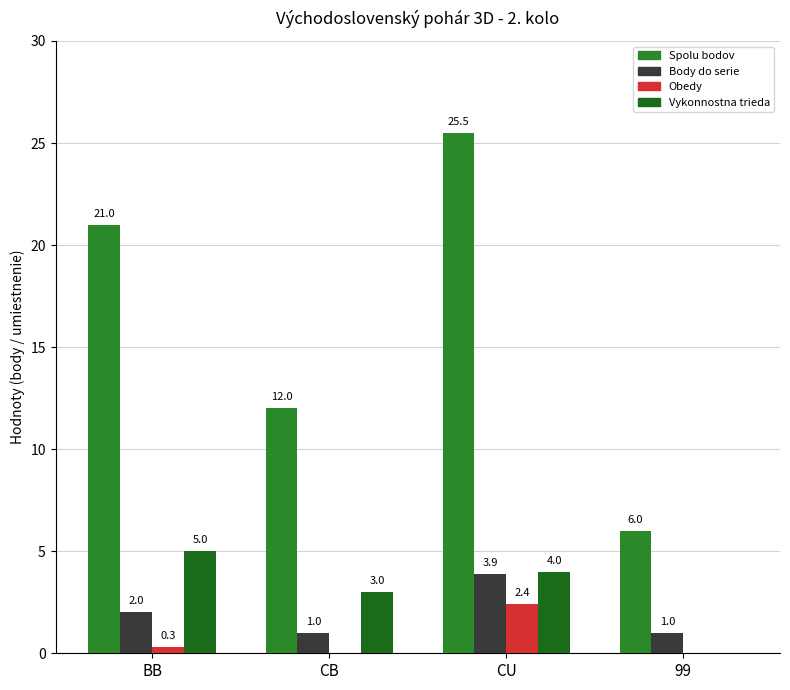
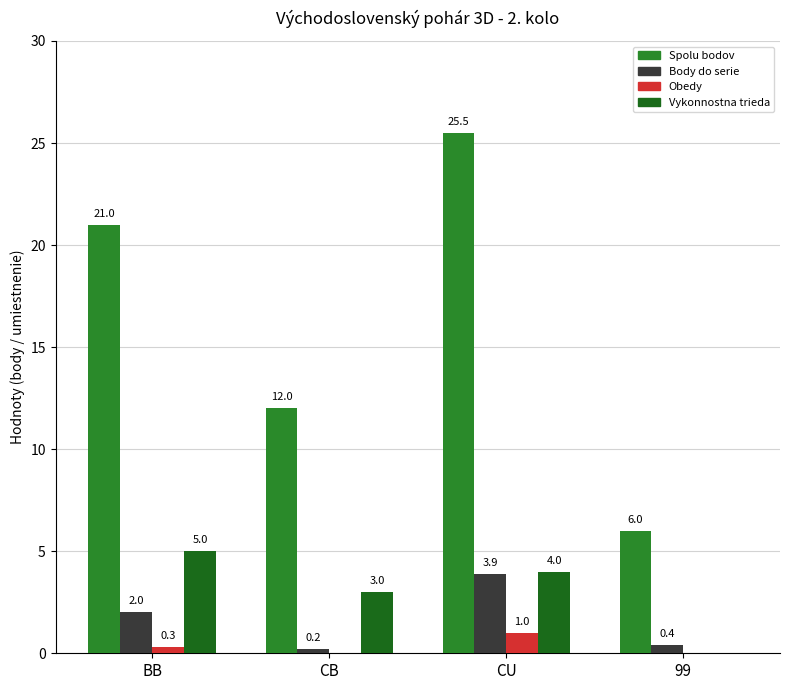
  {
    "Body do serie": {
      "BB": 2.0,
-     "CB": 1.0,
+     "CB": 0.2,
      "CU": 3.9,
-     "99": 1.0
+     "99": 0.4
    },
    "Obedy": {
      "BB": 0.3,
-     "CU": 2.4
+     "CU": 1.0
    }
  }
